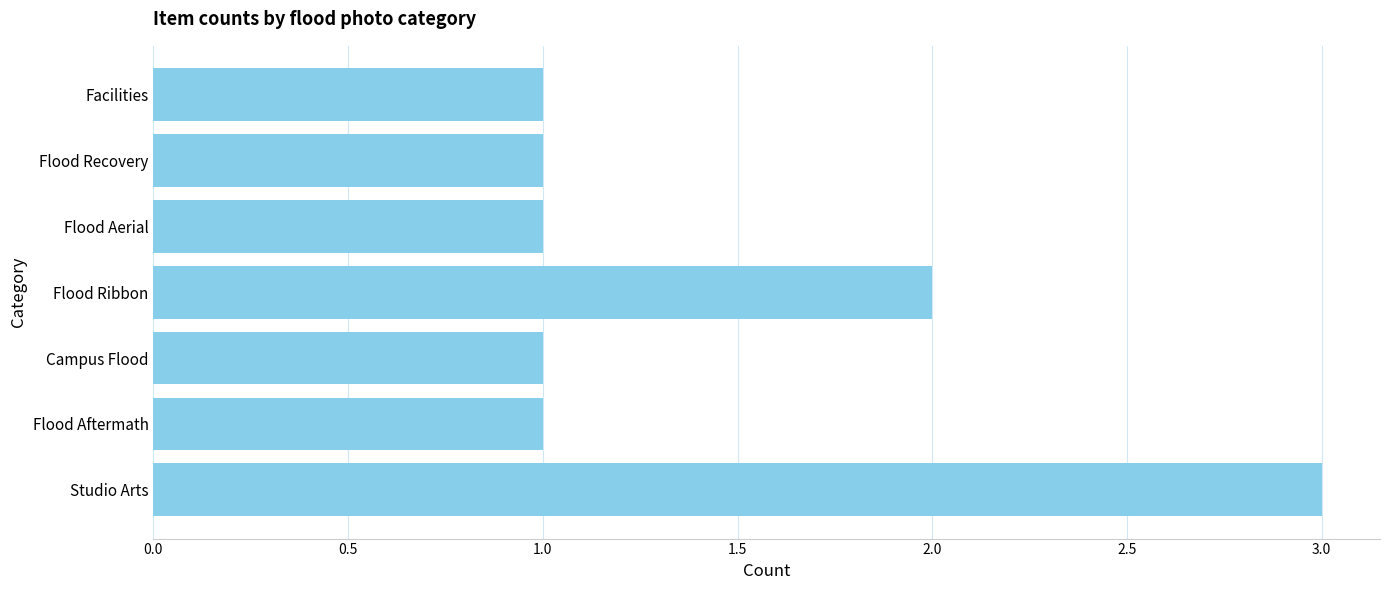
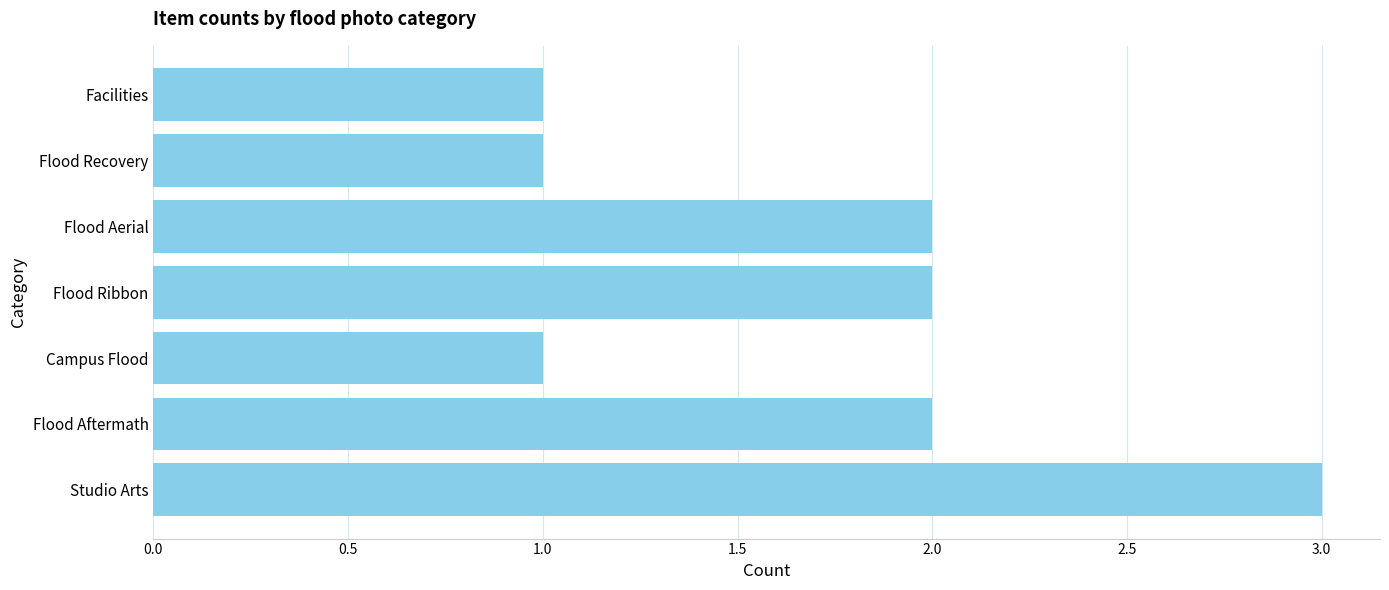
  {
    "Facilities": 1,
    "Flood Recovery": 1,
-   "Flood Aerial": 1,
+   "Flood Aerial": 2,
    "Flood Ribbon": 2,
    "Campus Flood": 1,
-   "Flood Aftermath": 1,
+   "Flood Aftermath": 2,
    "Studio Arts": 3
  }
